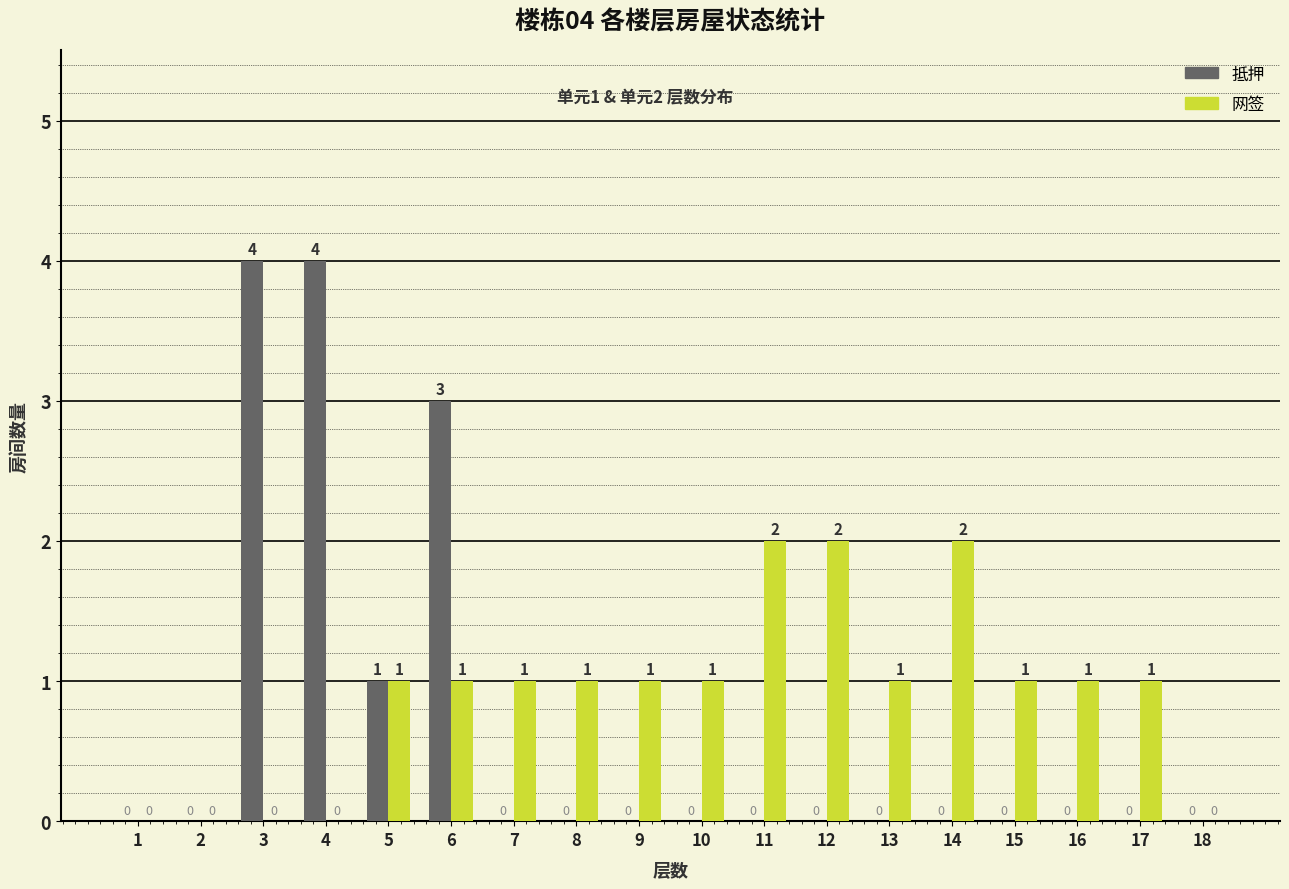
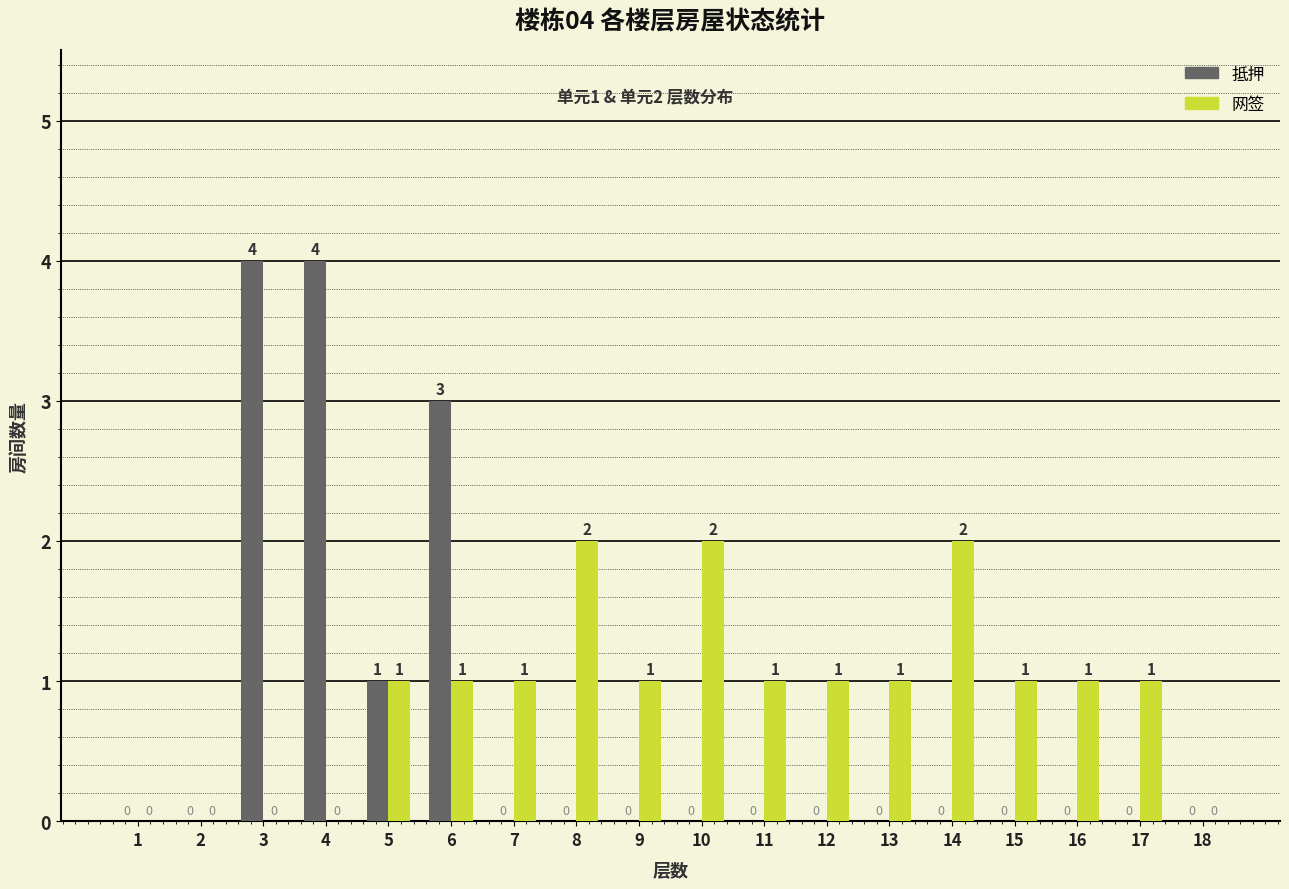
  {
    "抵押": {
      "1": 0,
      "2": 0,
      "3": 4,
      "4": 4,
      "5": 1,
      "6": 3,
      "7": 0,
      "8": 0,
      "9": 0,
      "10": 0,
      "11": 0,
      "12": 0,
      "13": 0,
      "14": 0,
      "15": 0,
      "16": 0,
      "17": 0,
      "18": 0
    },
    "网签": {
      "1": 0,
      "2": 0,
      "3": 0,
      "4": 0,
      "5": 1,
      "6": 1,
      "7": 1,
-     "8": 1,
+     "8": 2,
      "9": 1,
-     "10": 1,
-     "11": 2,
-     "12": 2,
+     "10": 2,
+     "11": 1,
+     "12": 1,
      "13": 1,
      "14": 2,
      "15": 1,
      "16": 1,
      "17": 1,
      "18": 0
    }
  }
